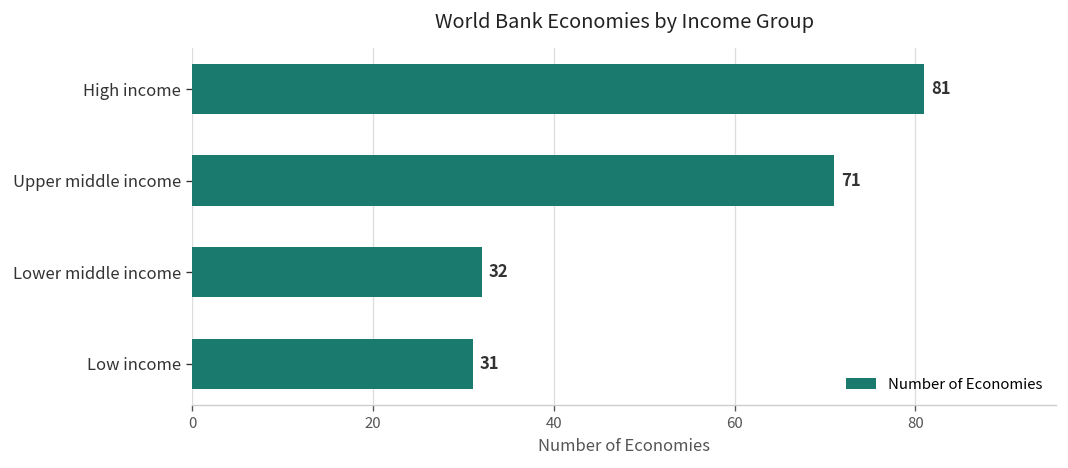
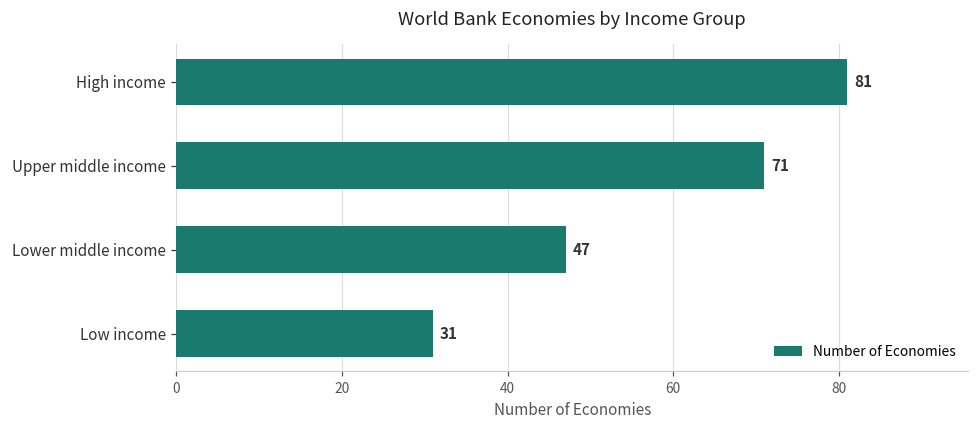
  {
    "High income": 81,
    "Upper middle income": 71,
-   "Lower middle income": 32,
+   "Lower middle income": 47,
    "Low income": 31
  }
